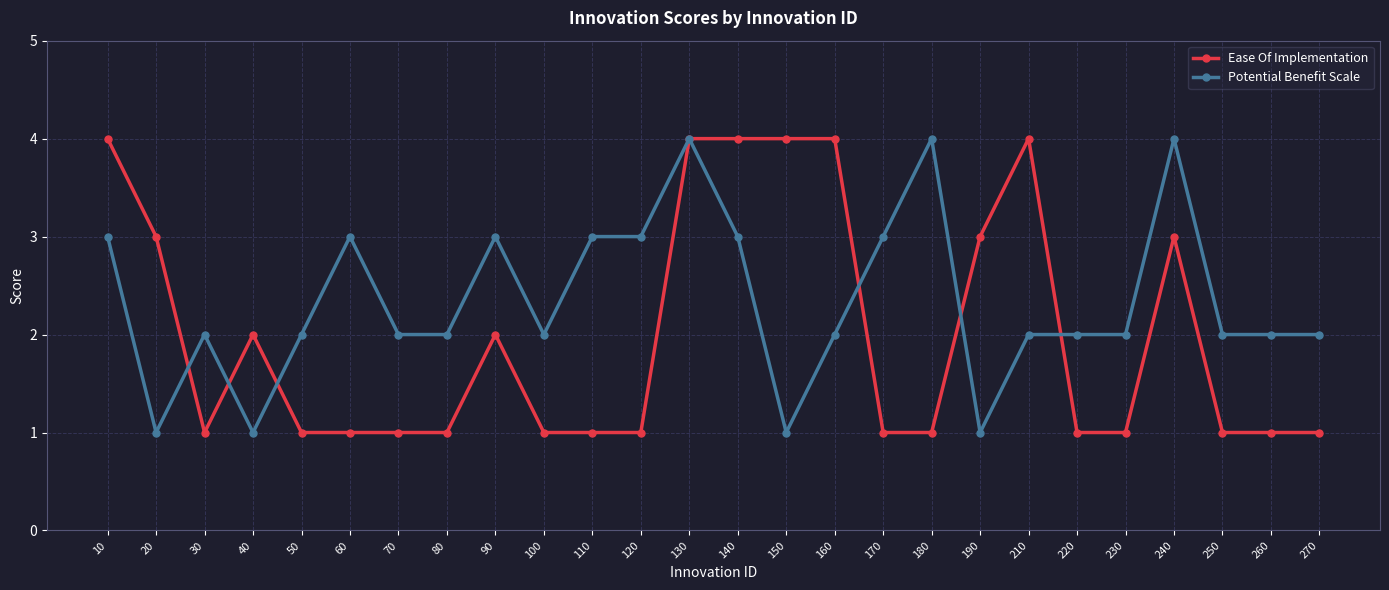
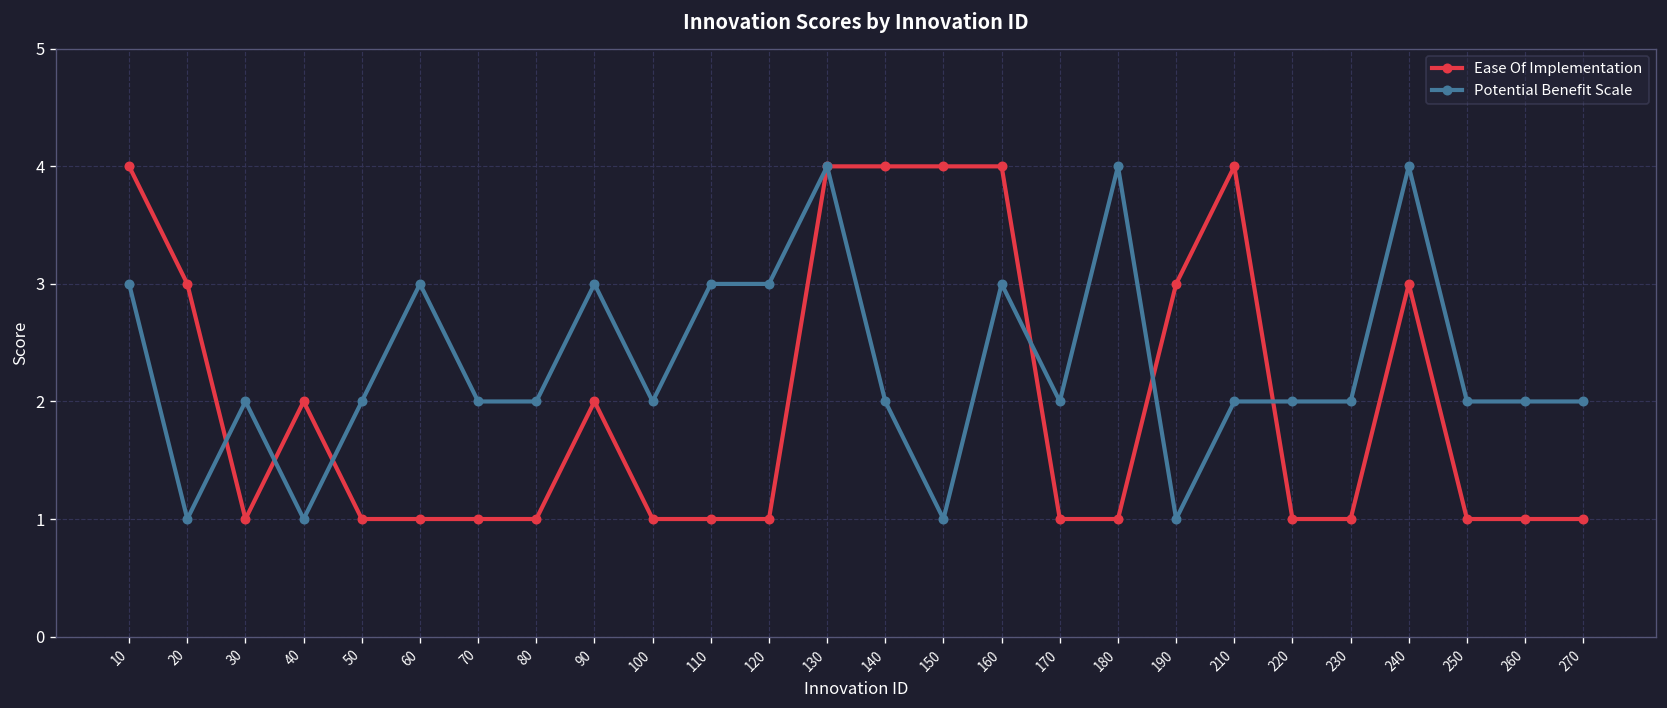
  {
    "Ease Of Implementation": {
      "10": 4,
      "20": 3,
      "30": 1,
      "40": 2,
      "50": 1,
      "60": 1,
      "70": 1,
      "80": 1,
      "90": 2,
      "100": 1,
      "110": 1,
      "120": 1,
      "140": 4,
      "150": 4,
      "160": 4,
      "170": 1,
      "180": 1,
      "190": 3,
      "210": 4,
      "220": 1,
      "230": 1,
      "240": 3,
      "250": 1,
      "260": 1,
      "270": 1
    },
    "Potential Benefit Scale": {
      "10": 3,
      "20": 1,
      "30": 2,
      "40": 1,
      "50": 2,
      "60": 3,
      "70": 2,
      "80": 2,
      "90": 3,
      "100": 2,
      "110": 3,
      "120": 3,
-     "140": 3,
+     "140": 2,
      "150": 1,
-     "160": 2,
-     "170": 3,
+     "160": 3,
+     "170": 2,
      "180": 4,
      "190": 1,
      "210": 2,
      "220": 2,
      "230": 2,
      "240": 4,
      "250": 2,
      "260": 2,
      "270": 2
    }
  }
